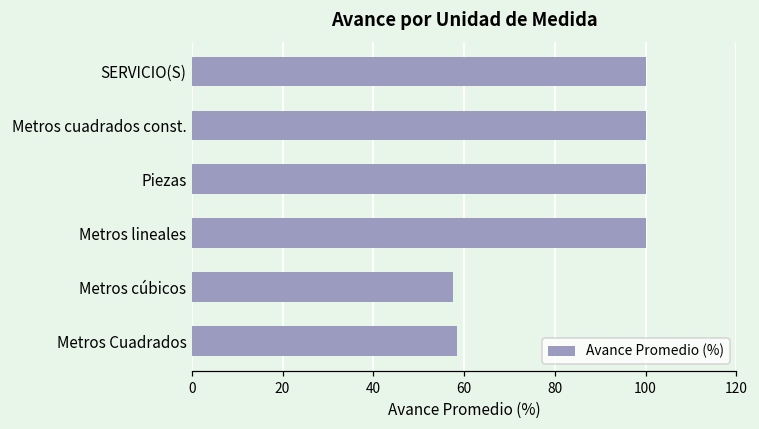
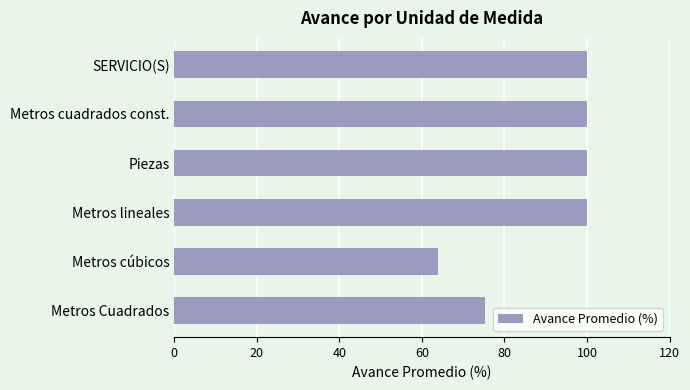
  {
    "SERVICIO(S)": 100,
    "Metros cuadrados const.": 100,
    "Piezas": 100,
    "Metros lineales": 100,
-   "Metros cúbicos": 57,
-   "Metros Cuadrados": 58
+   "Metros cúbicos": 64,
+   "Metros Cuadrados": 75
  }
